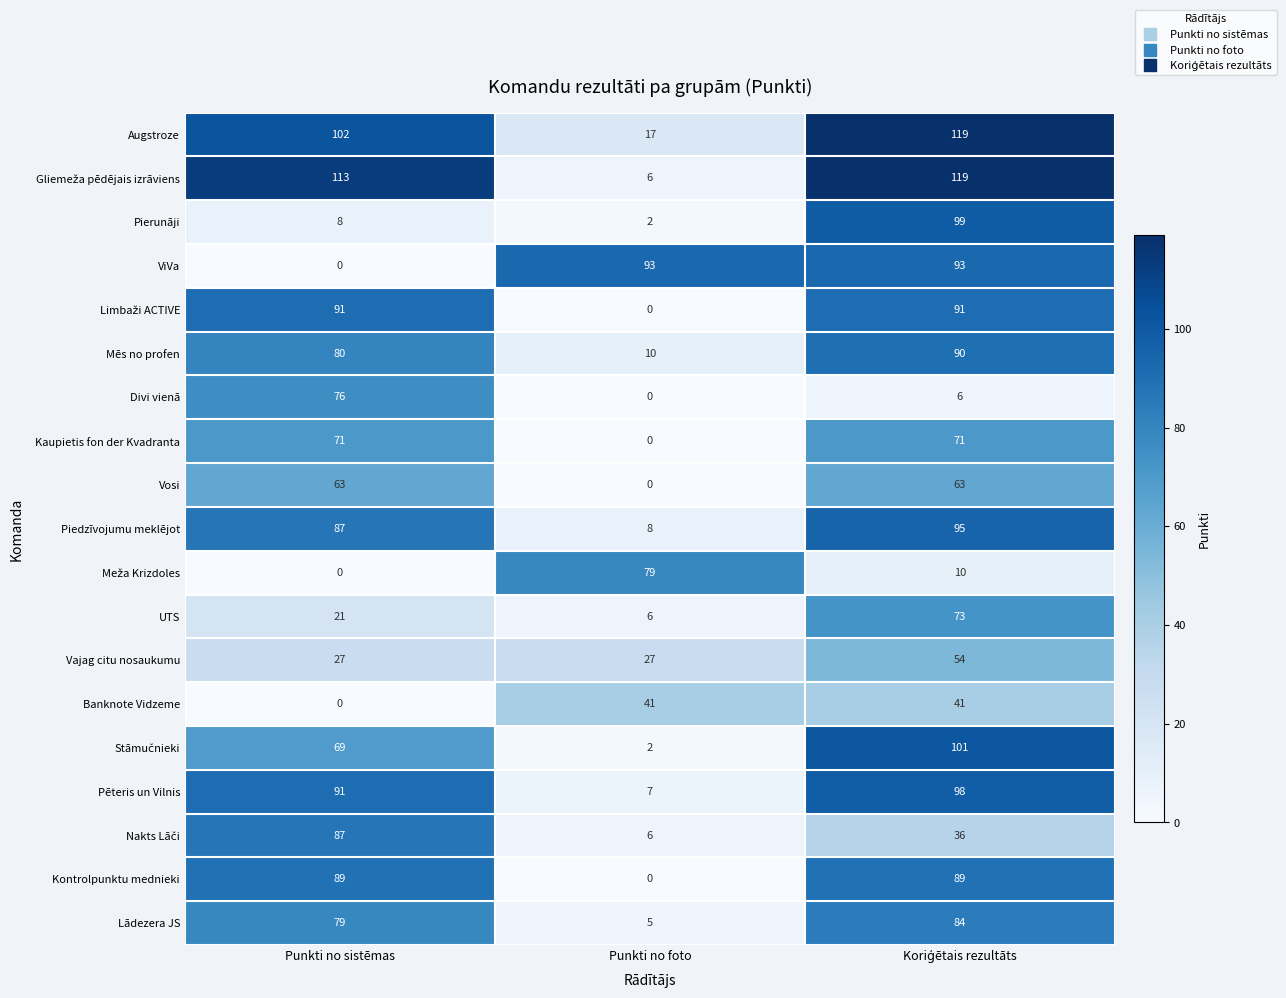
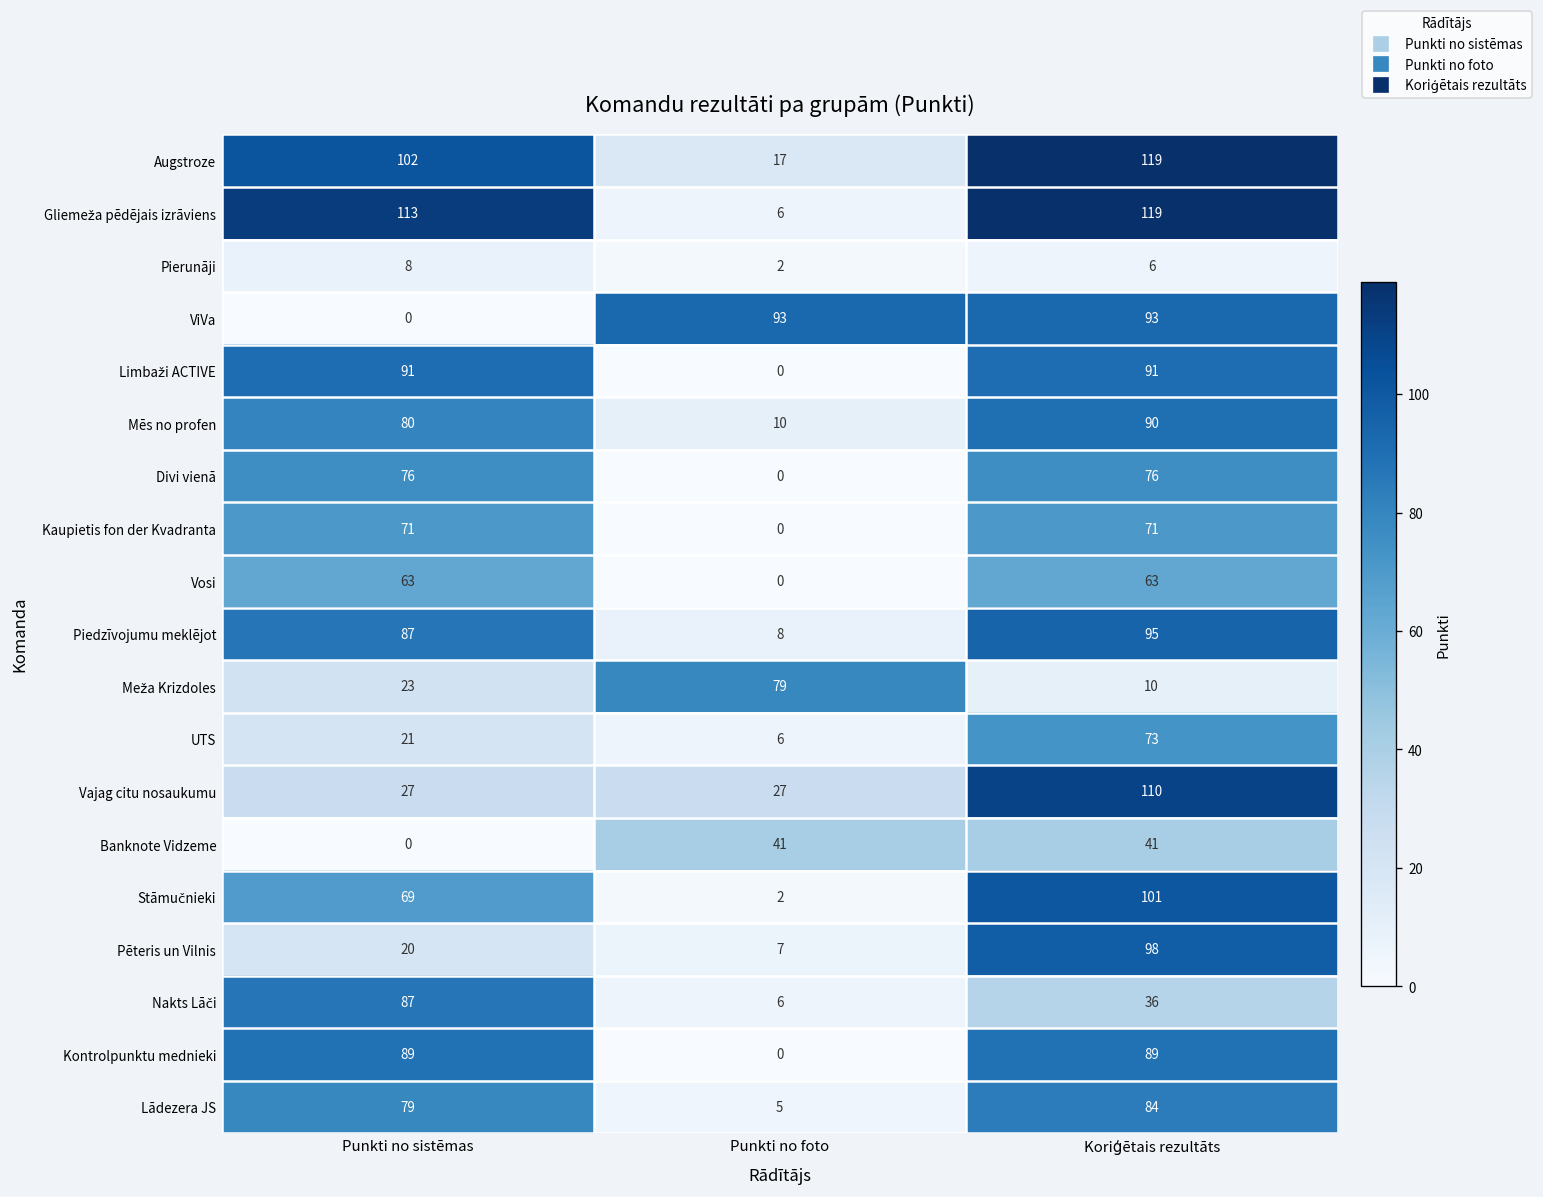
  {
    "Augstroze": {
      "Punkti no sistēmas": 102,
      "Punkti no foto": 17,
      "Koriģētais rezultāts": 119
    },
    "Gliemeža pēdējais izrāviens": {
      "Punkti no sistēmas": 113,
      "Punkti no foto": 6,
      "Koriģētais rezultāts": 119
    },
    "Pierunāji": {
      "Punkti no sistēmas": 8,
      "Punkti no foto": 2,
-     "Koriģētais rezultāts": 99
+     "Koriģētais rezultāts": 6
    },
    "ViVa": {
      "Punkti no sistēmas": 0,
      "Punkti no foto": 93,
      "Koriģētais rezultāts": 93
    },
    "Limbaži ACTIVE": {
      "Punkti no sistēmas": 91,
      "Punkti no foto": 0,
      "Koriģētais rezultāts": 91
    },
    "Mēs no profen": {
      "Punkti no sistēmas": 80,
      "Punkti no foto": 10,
      "Koriģētais rezultāts": 90
    },
    "Divi vienā": {
      "Punkti no sistēmas": 76,
      "Punkti no foto": 0,
-     "Koriģētais rezultāts": 6
+     "Koriģētais rezultāts": 76
    },
    "Kaupietis fon der Kvadranta": {
      "Punkti no sistēmas": 71,
      "Punkti no foto": 0,
      "Koriģētais rezultāts": 71
    },
    "Vosi": {
      "Punkti no sistēmas": 63,
      "Punkti no foto": 0,
      "Koriģētais rezultāts": 63
    },
    "Piedzīvojumu meklējot": {
      "Punkti no sistēmas": 87,
      "Punkti no foto": 8,
      "Koriģētais rezultāts": 95
    },
    "Meža Krizdoles": {
-     "Punkti no sistēmas": 0,
+     "Punkti no sistēmas": 23,
      "Punkti no foto": 79,
      "Koriģētais rezultāts": 10
    },
    "UTS": {
      "Punkti no sistēmas": 21,
      "Punkti no foto": 6,
      "Koriģētais rezultāts": 73
    },
    "Vajag citu nosaukumu": {
      "Punkti no sistēmas": 27,
      "Punkti no foto": 27,
-     "Koriģētais rezultāts": 54
+     "Koriģētais rezultāts": 110
    },
    "Banknote Vidzeme": {
      "Punkti no sistēmas": 0,
      "Punkti no foto": 41,
      "Koriģētais rezultāts": 41
    },
    "Stāmučnieki": {
      "Punkti no sistēmas": 69,
      "Punkti no foto": 2,
      "Koriģētais rezultāts": 101
    },
    "Pēteris un Vilnis": {
-     "Punkti no sistēmas": 91,
+     "Punkti no sistēmas": 20,
      "Punkti no foto": 7,
      "Koriģētais rezultāts": 98
    },
    "Nakts Lāči": {
      "Punkti no sistēmas": 87,
      "Punkti no foto": 6,
      "Koriģētais rezultāts": 36
    },
    "Kontrolpunktu mednieki": {
      "Punkti no sistēmas": 89,
      "Punkti no foto": 0,
      "Koriģētais rezultāts": 89
    },
    "Lādezera JS": {
      "Punkti no sistēmas": 79,
      "Punkti no foto": 5,
      "Koriģētais rezultāts": 84
    }
  }
